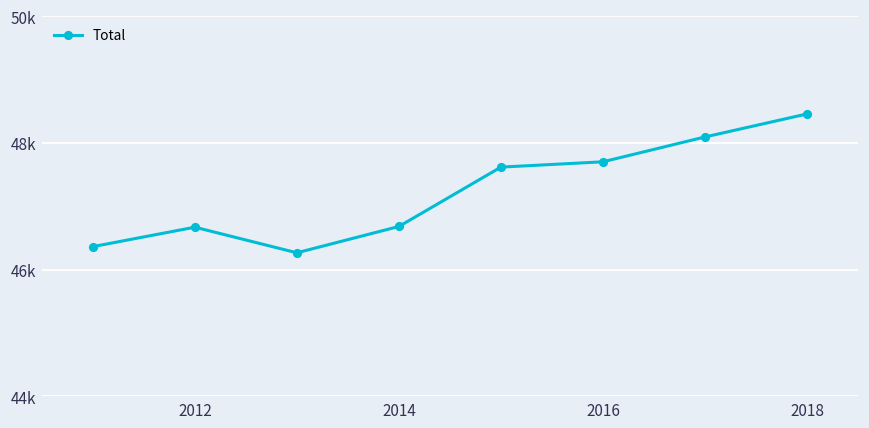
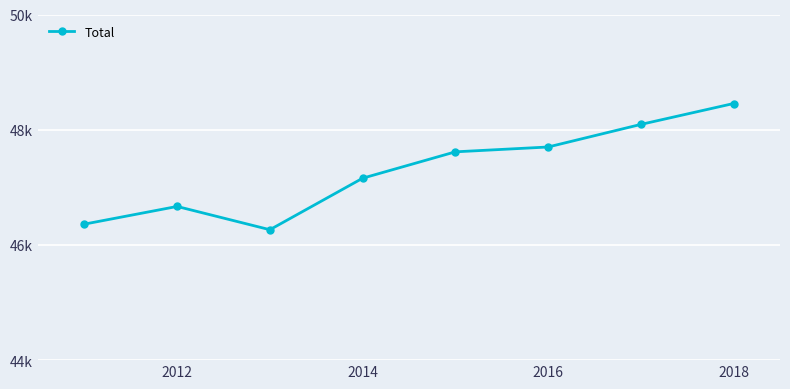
  {
    "2012": 46700,
-   "2014": 46700,
+   "2014": 47200,
    "2016": 47700,
    "2018": 48500
  }
